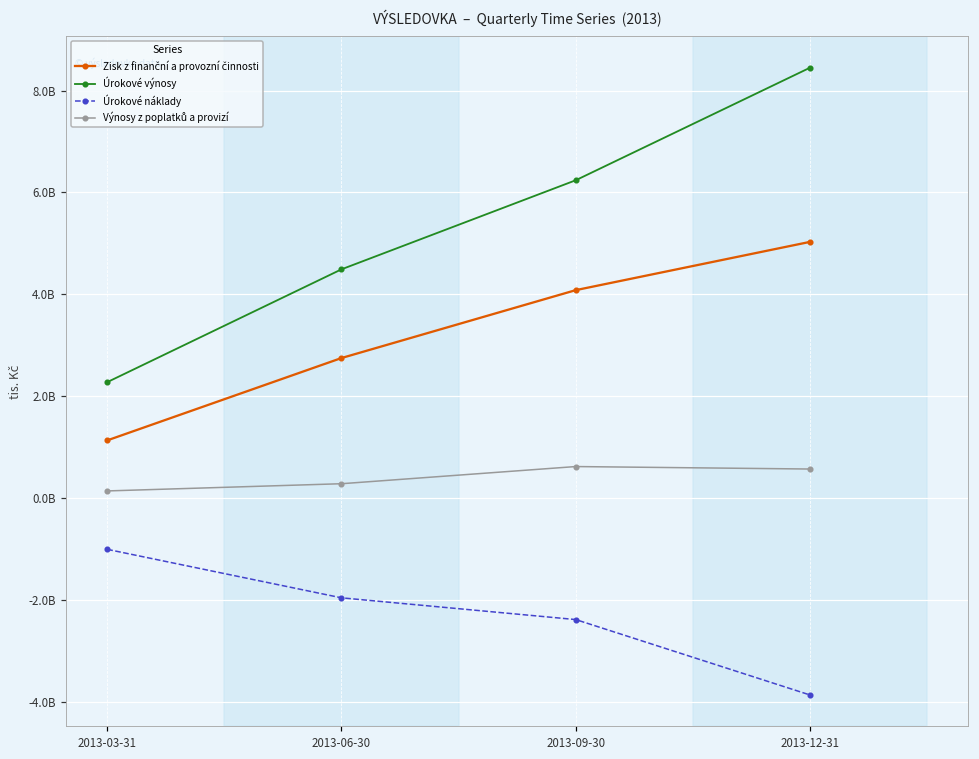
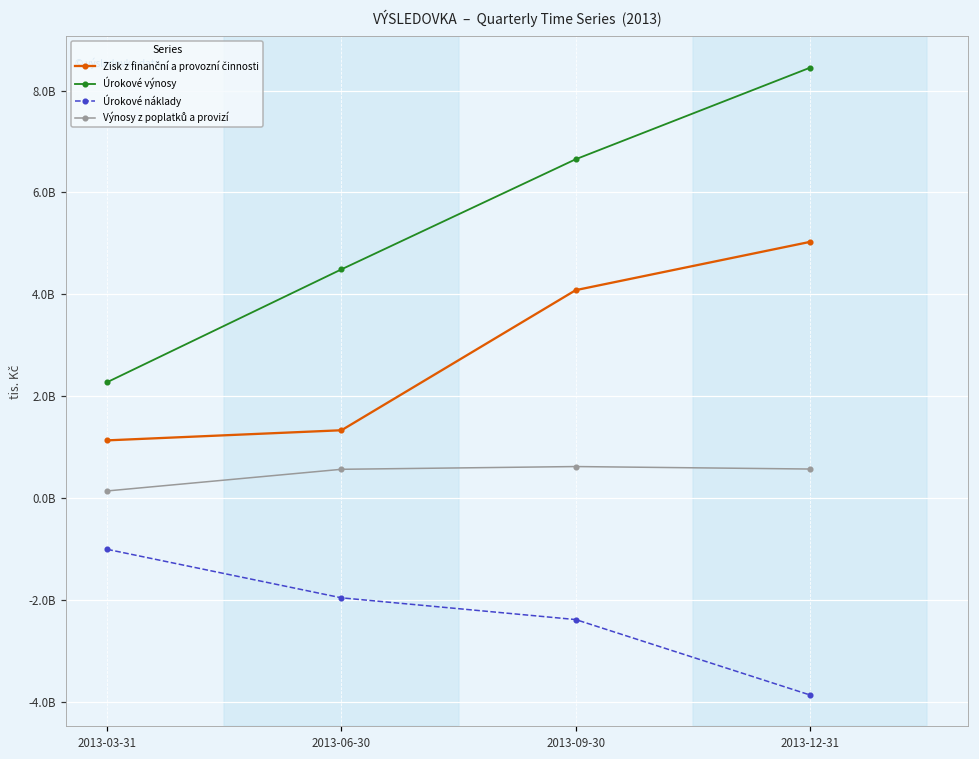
  {
    "Zisk z finanční a provozní činnosti": {
      "2013-03-31": 1100000000,
-     "2013-06-30": 2700000000,
+     "2013-06-30": 1300000000,
      "2013-09-30": 4100000000,
      "2013-12-31": 5000000000
    },
    "Úrokové výnosy": {
      "2013-03-31": 2300000000,
      "2013-06-30": 4500000000,
-     "2013-09-30": 6200000000,
+     "2013-09-30": 6700000000,
      "2013-12-31": 8400000000
    },
    "Úrokové náklady": {
      "2013-03-31": -1000000000,
      "2013-06-30": -2000000000,
      "2013-09-30": -2400000000,
      "2013-12-31": -3900000000
    },
    "Výnosy z poplatků a provizí": {
      "2013-03-31": 100000000,
-     "2013-06-30": 300000000,
+     "2013-06-30": 600000000,
      "2013-09-30": 600000000,
      "2013-12-31": 600000000
    }
  }
